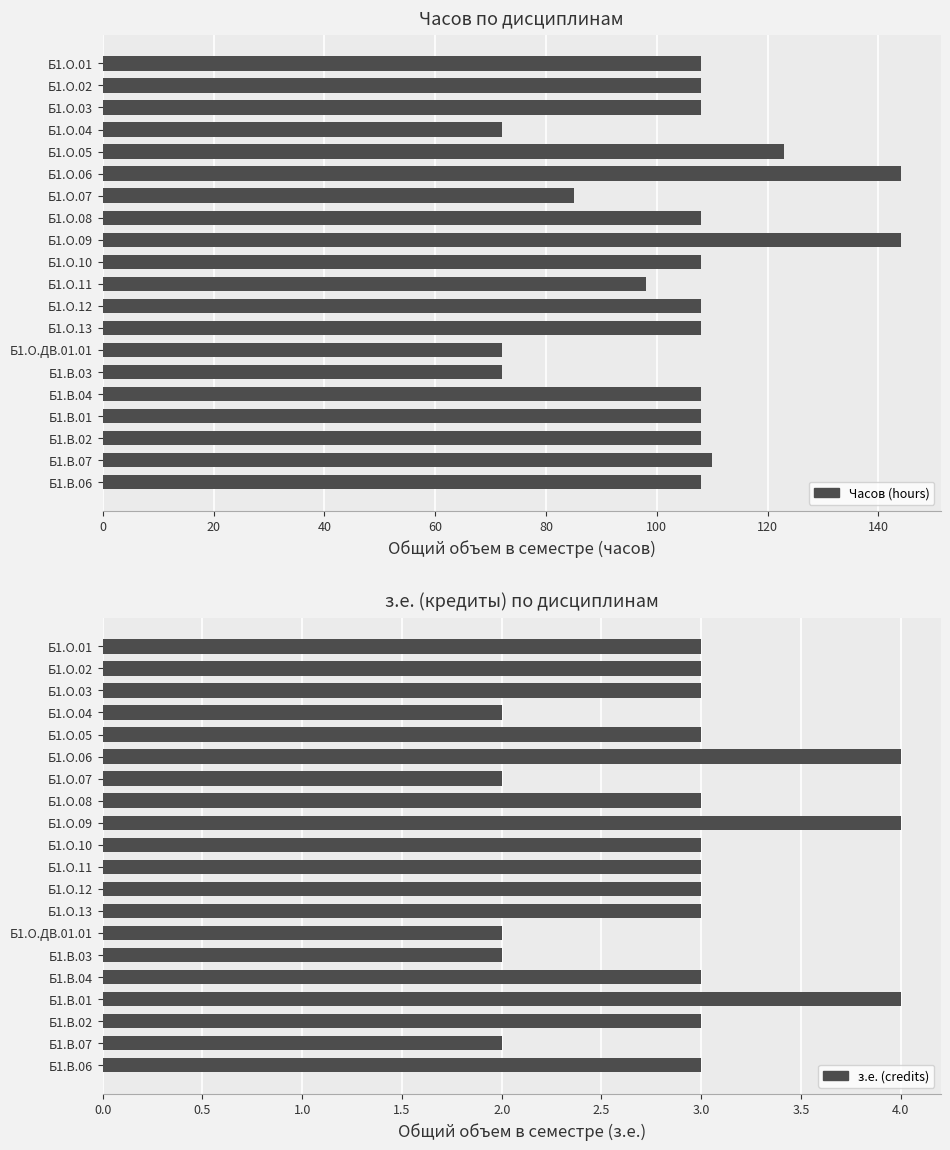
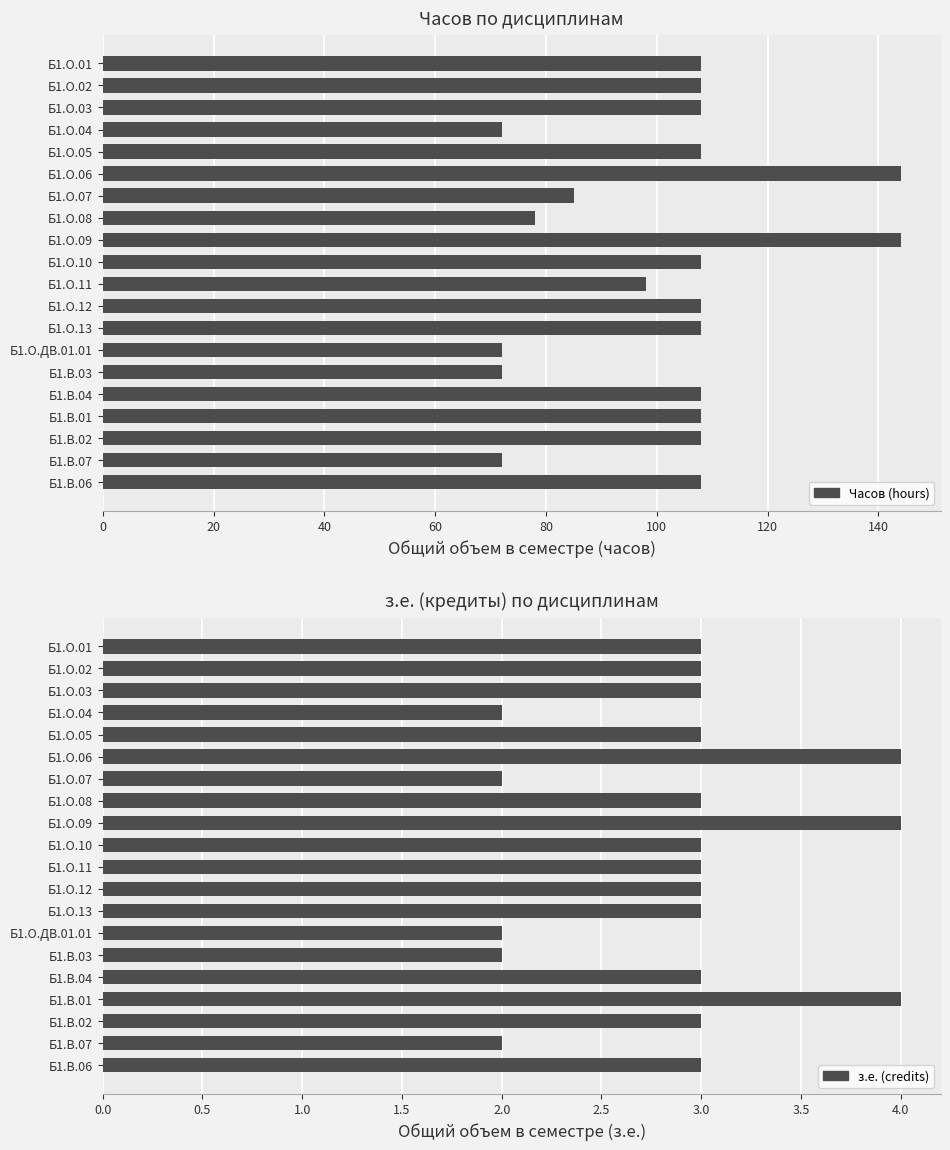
  {
    "Часов по дисциплинам": {
      "Б1.О.01": 108,
      "Б1.О.02": 108,
      "Б1.О.03": 108,
      "Б1.О.04": 72,
-     "Б1.О.05": 123,
+     "Б1.О.05": 108,
      "Б1.О.06": 144,
      "Б1.О.07": 85,
-     "Б1.О.08": 108,
+     "Б1.О.08": 78,
      "Б1.О.09": 144,
      "Б1.О.10": 108,
      "Б1.О.11": 98,
      "Б1.О.12": 108,
      "Б1.О.13": 108,
      "Б1.О.ДВ.01.01": 72,
      "Б1.В.03": 72,
      "Б1.В.04": 108,
      "Б1.В.01": 108,
      "Б1.В.02": 108,
-     "Б1.В.07": 110,
+     "Б1.В.07": 72,
      "Б1.В.06": 108
    },
    "з.е. (кредиты) по дисциплинам": {
      "Б1.О.01": 3.00,
      "Б1.О.02": 3.00,
      "Б1.О.03": 3.00,
      "Б1.О.04": 2.00,
      "Б1.О.05": 3.00,
      "Б1.О.06": 4.00,
      "Б1.О.07": 2.00,
      "Б1.О.08": 3.00,
      "Б1.О.09": 4.00,
      "Б1.О.10": 3.00,
      "Б1.О.11": 3.00,
      "Б1.О.12": 3.00,
      "Б1.О.13": 3.00,
      "Б1.О.ДВ.01.01": 2.00,
      "Б1.В.03": 2.00,
      "Б1.В.04": 3.00,
      "Б1.В.01": 4.00,
      "Б1.В.02": 3.00,
      "Б1.В.07": 2.00,
      "Б1.В.06": 3.00
    }
  }
